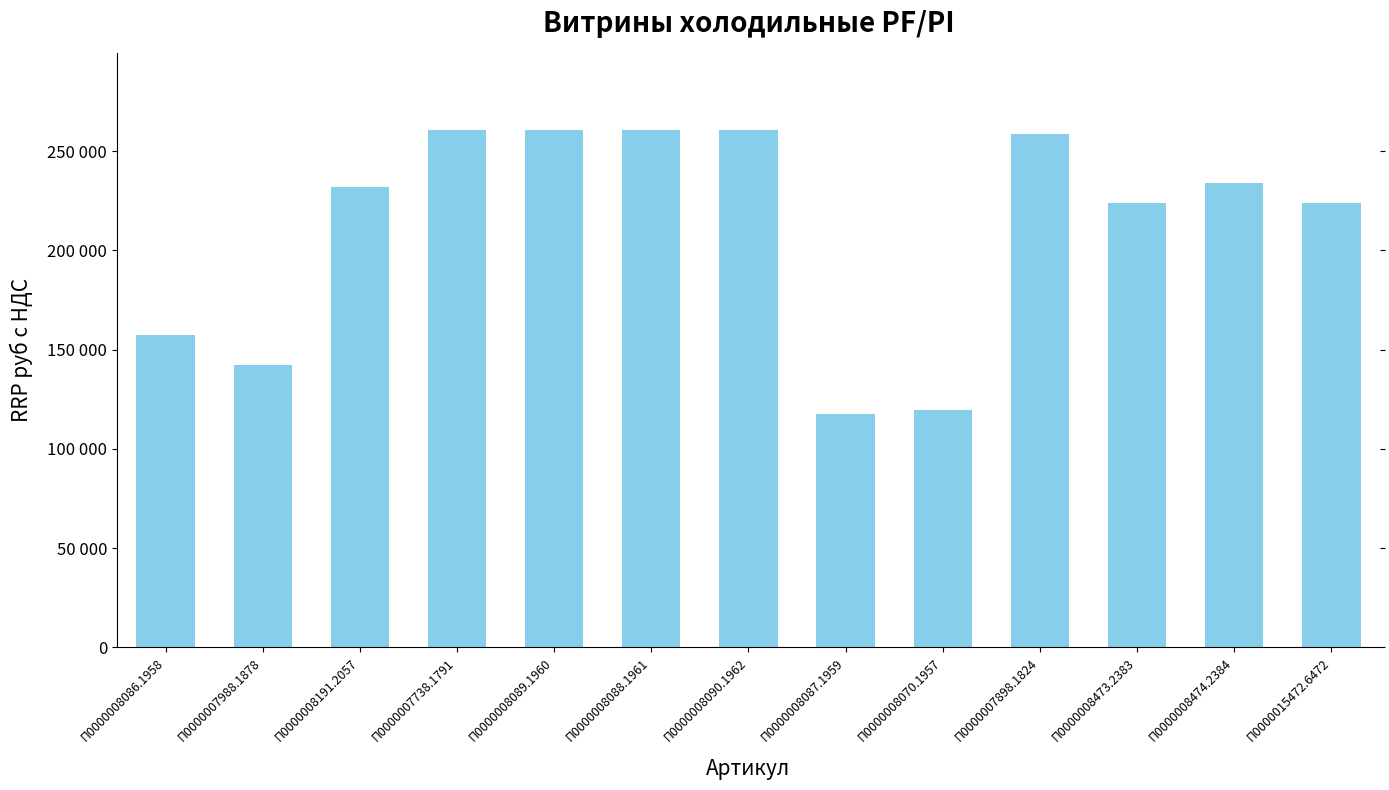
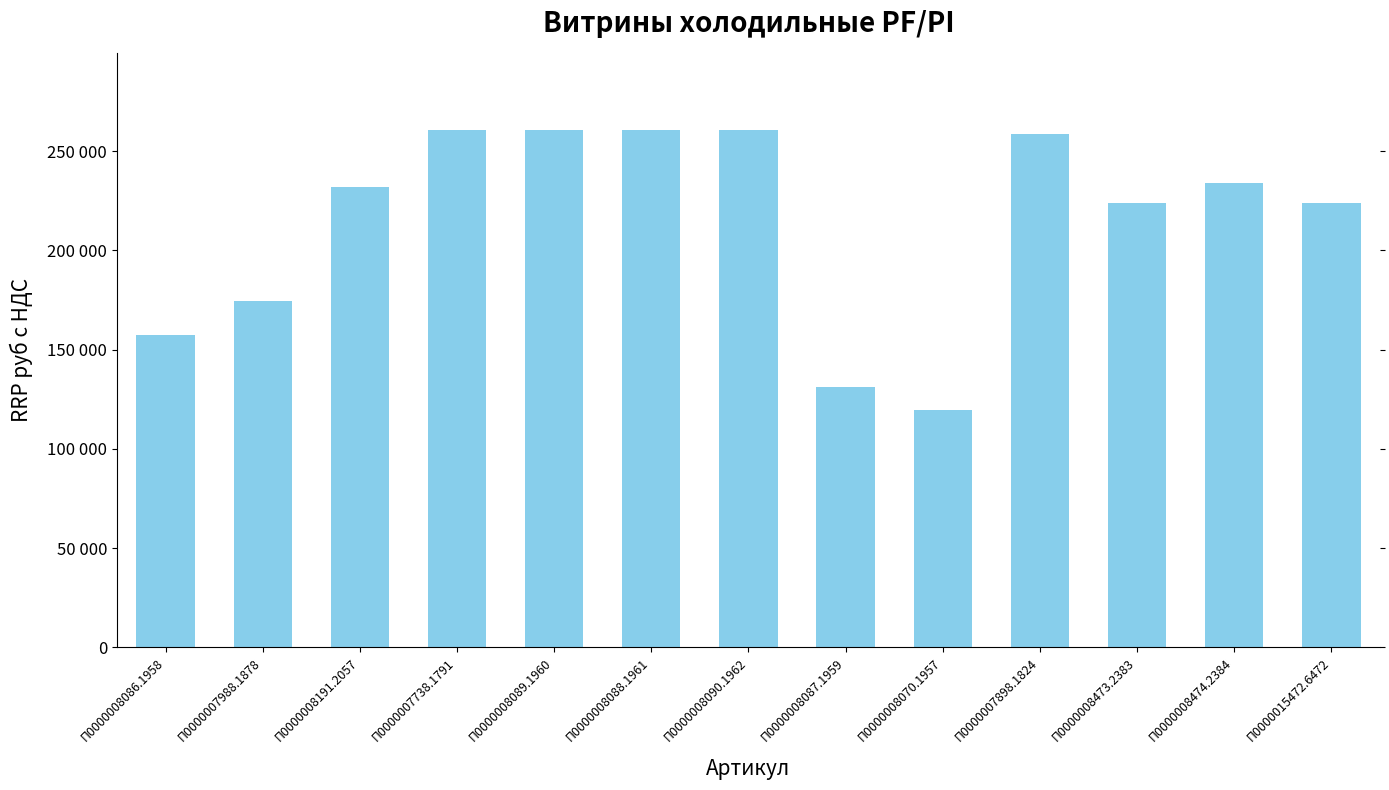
  {
    "П0000008086.1958": 158000,
-   "П0000007988.1878": 142000,
+   "П0000007988.1878": 175000,
    "П0000008191.2057": 232000,
    "П0000007738.1791": 261000,
    "П0000008089.1960": 261000,
    "П0000008088.1961": 261000,
    "П0000008090.1962": 261000,
-   "П0000008087.1959": 117000,
+   "П0000008087.1959": 131000,
    "П0000008070.1957": 120000,
    "П0000007898.1824": 259000,
    "П0000008473.2383": 224000,
    "П0000008474.2384": 234000,
    "П0000015472.6472": 224000
  }
